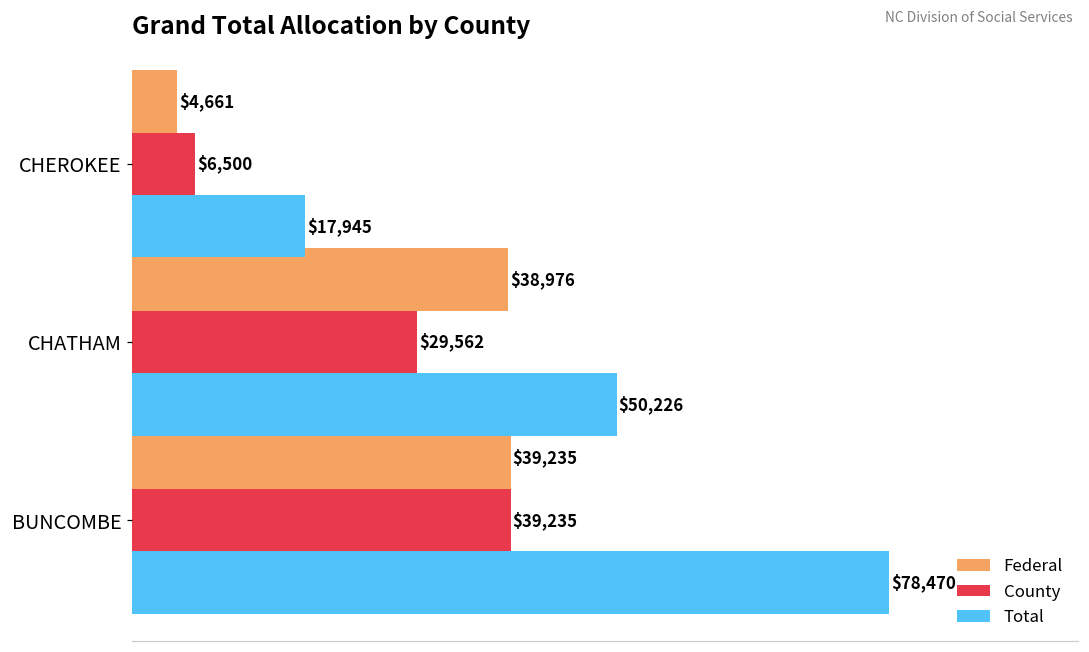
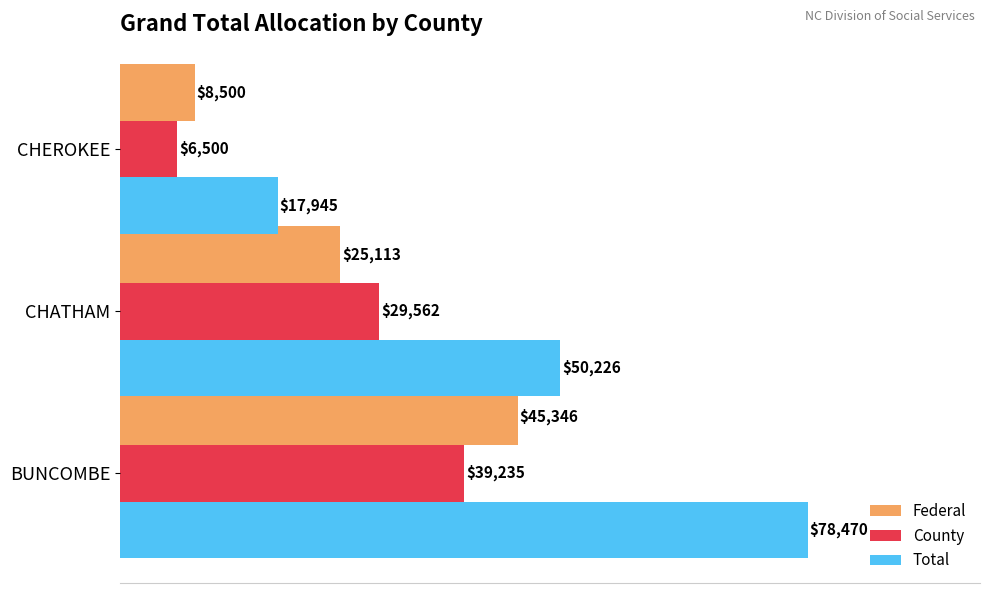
  {
    "Federal": {
-     "CHEROKEE": "$4,661",
-     "CHATHAM": "$38,976",
-     "BUNCOMBE": "$39,235"
+     "CHEROKEE": "$8,500",
+     "CHATHAM": "$25,113",
+     "BUNCOMBE": "$45,346"
    },
    "County": {
      "CHEROKEE": "$6,500",
      "CHATHAM": "$29,562",
      "BUNCOMBE": "$39,235"
    },
    "Total": {
      "CHEROKEE": "$17,945",
      "CHATHAM": "$50,226",
      "BUNCOMBE": "$78,470"
    }
  }
